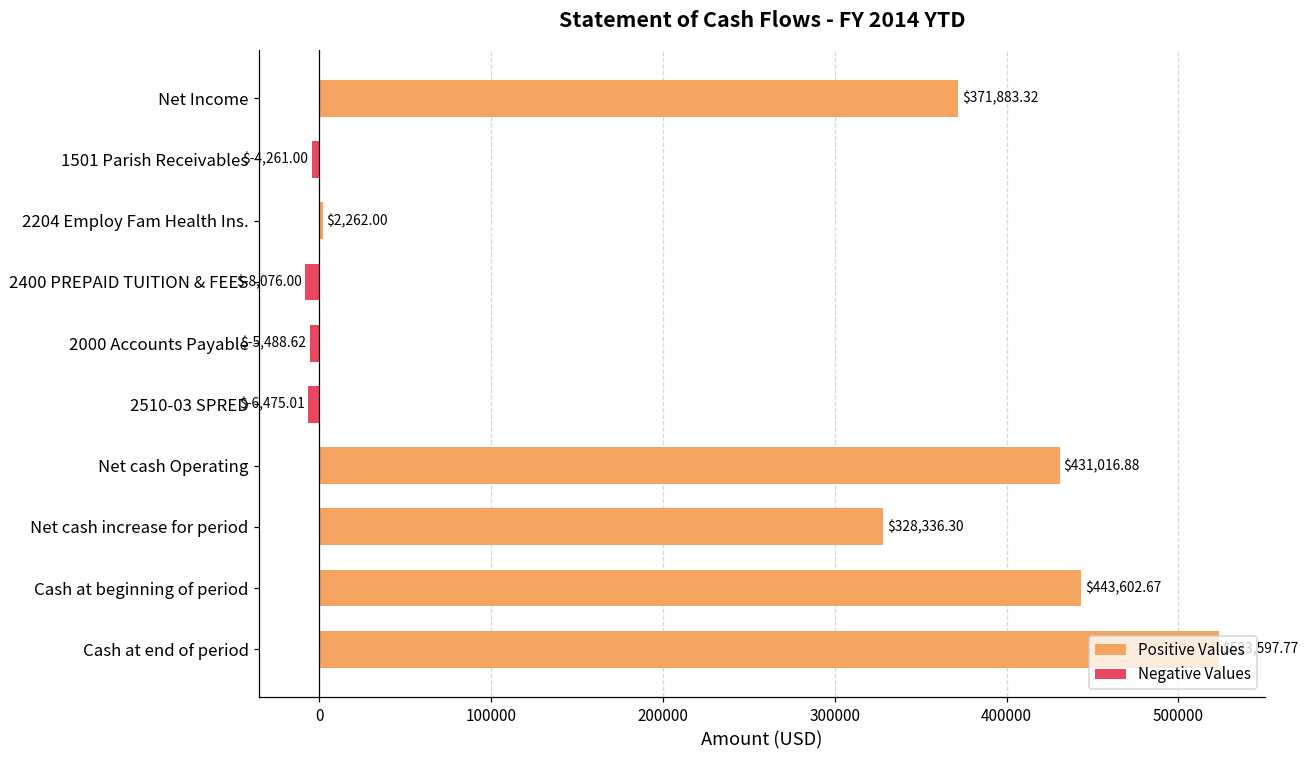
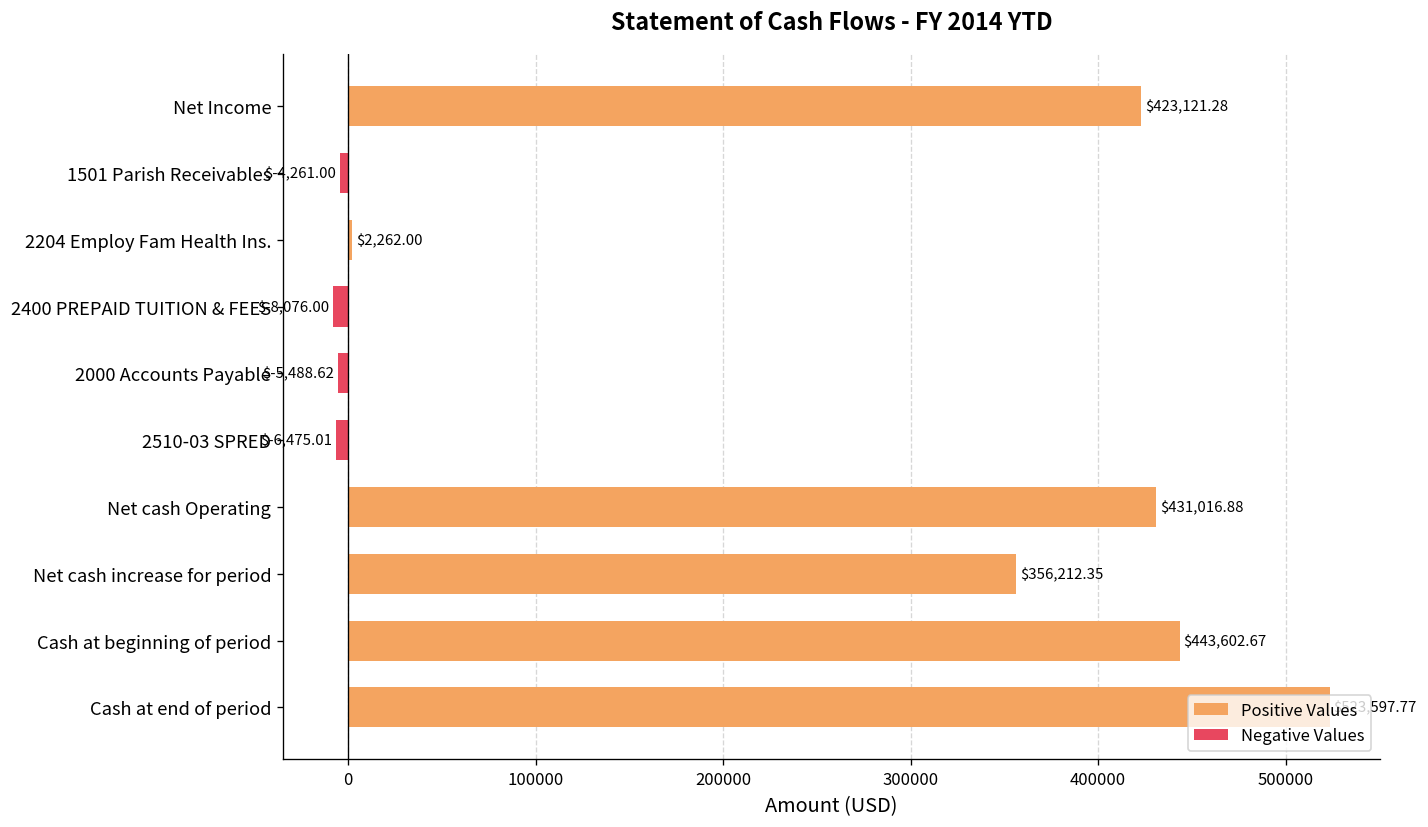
  {
    "Positive Values": {
-     "Net Income": "$371,883.32",
+     "Net Income": "$423,121.28",
      "2204 Employ Fam Health Ins.": "$2,262.00",
      "Net cash Operating": "$431,016.88",
-     "Net cash increase for period": "$328,336.30",
+     "Net cash increase for period": "$356,212.35",
      "Cash at beginning of period": "$443,602.67"
    },
    "Negative Values": {
      "1501 Parish Receivables": "$-4,261.00",
      "2400 PREPAID TUITION & FEES": "$-8,076.00",
      "2000 Accounts Payable": "$-5,488.62",
      "2510-03 SPRED": "$-6,475.01"
    }
  }
